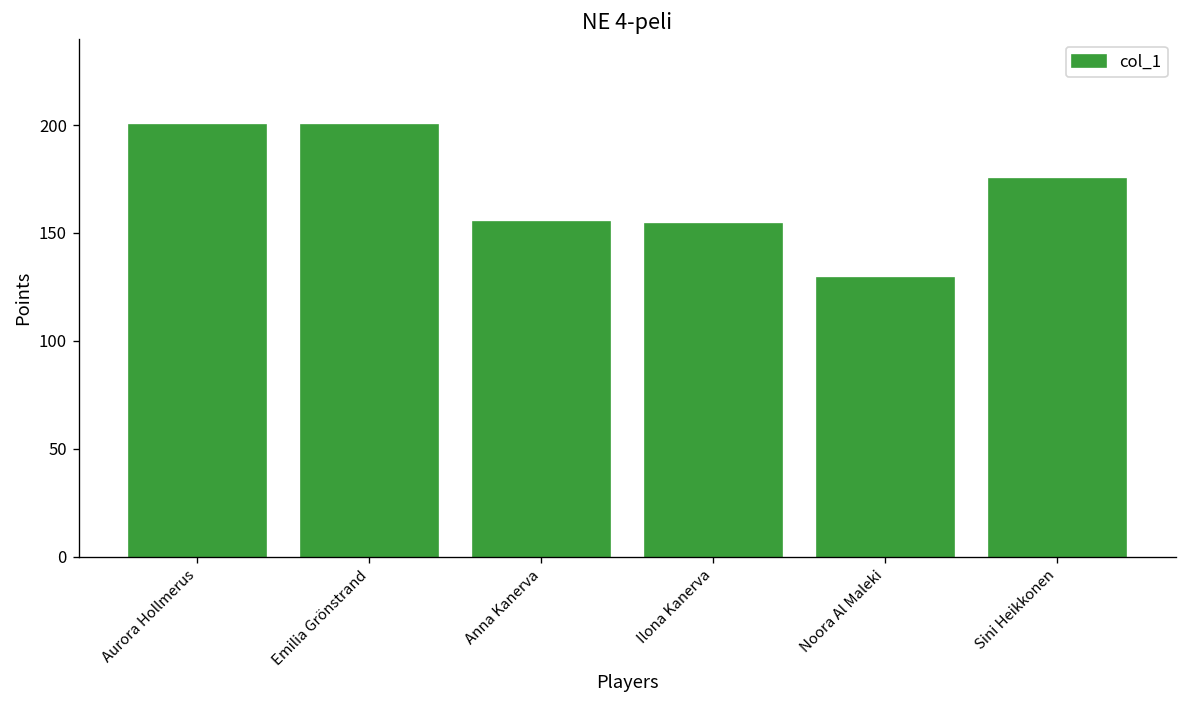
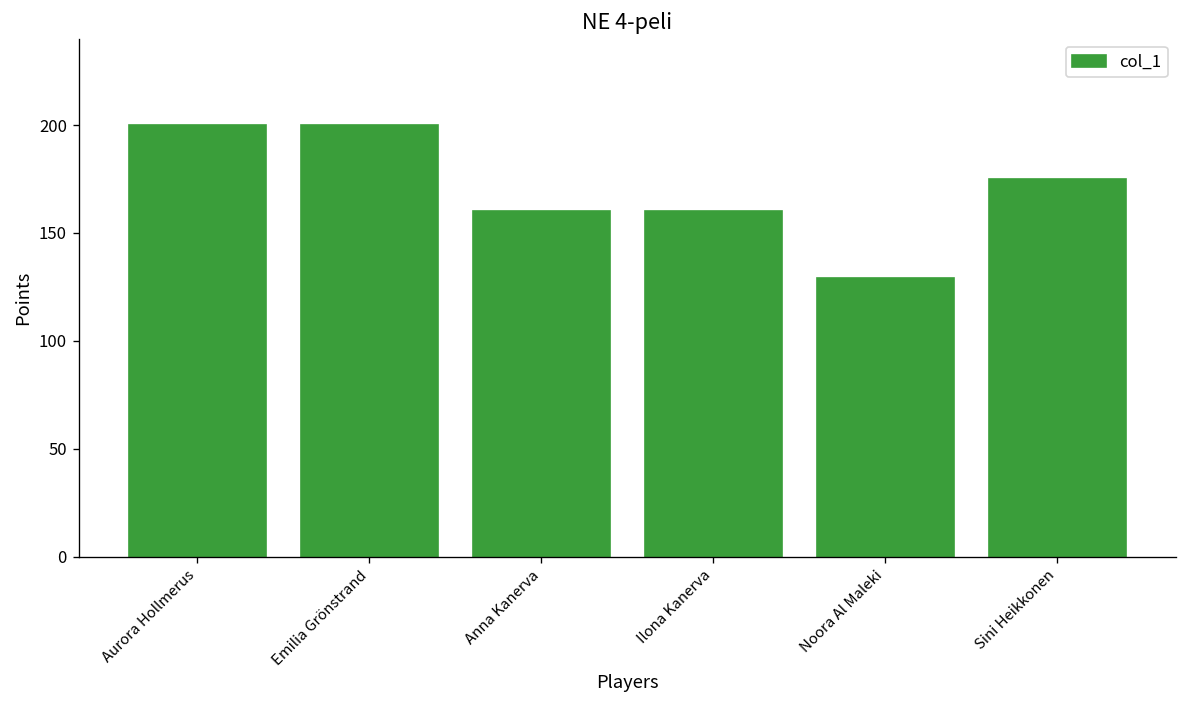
  {
    "Aurora Hollmerus": 200,
    "Emilia Grönstrand": 200,
-   "Anna Kanerva": 155,
-   "Ilona Kanerva": 154,
+   "Anna Kanerva": 160,
+   "Ilona Kanerva": 160,
    "Noora Al Maleki": 129,
    "Sini Heikkonen": 175
  }
